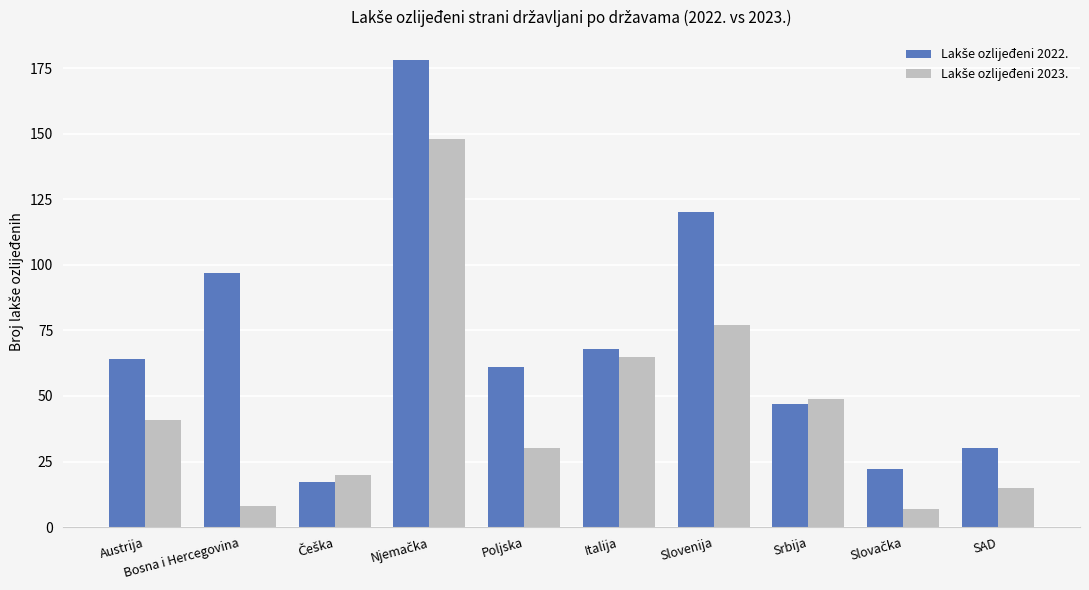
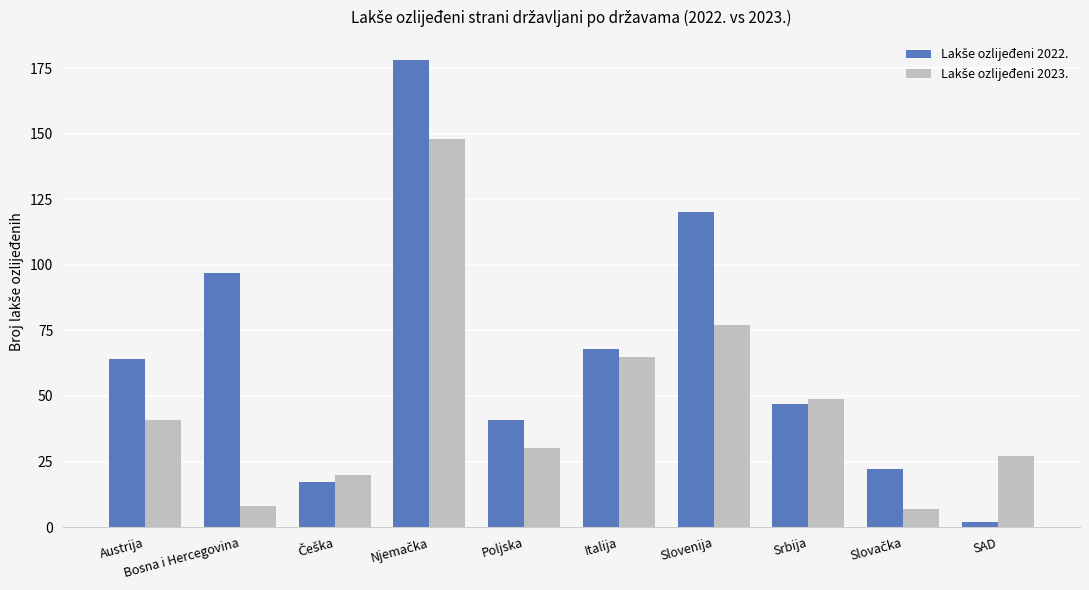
  {
    "Lakše ozlijeđeni 2022.": {
      "Austrija": 64,
      "Bosna i Hercegovina": 97,
      "Češka": 17,
      "Njemačka": 178,
-     "Poljska": 61,
+     "Poljska": 41,
      "Italija": 68,
      "Slovenija": 120,
      "Srbija": 47,
      "Slovačka": 22,
-     "SAD": 30
+     "SAD": 2
    },
    "Lakše ozlijeđeni 2023.": {
      "Austrija": 41,
      "Bosna i Hercegovina": 8,
      "Češka": 20,
      "Njemačka": 148,
      "Poljska": 30,
      "Italija": 65,
      "Slovenija": 77,
      "Srbija": 49,
      "Slovačka": 7,
-     "SAD": 15
+     "SAD": 27
    }
  }
